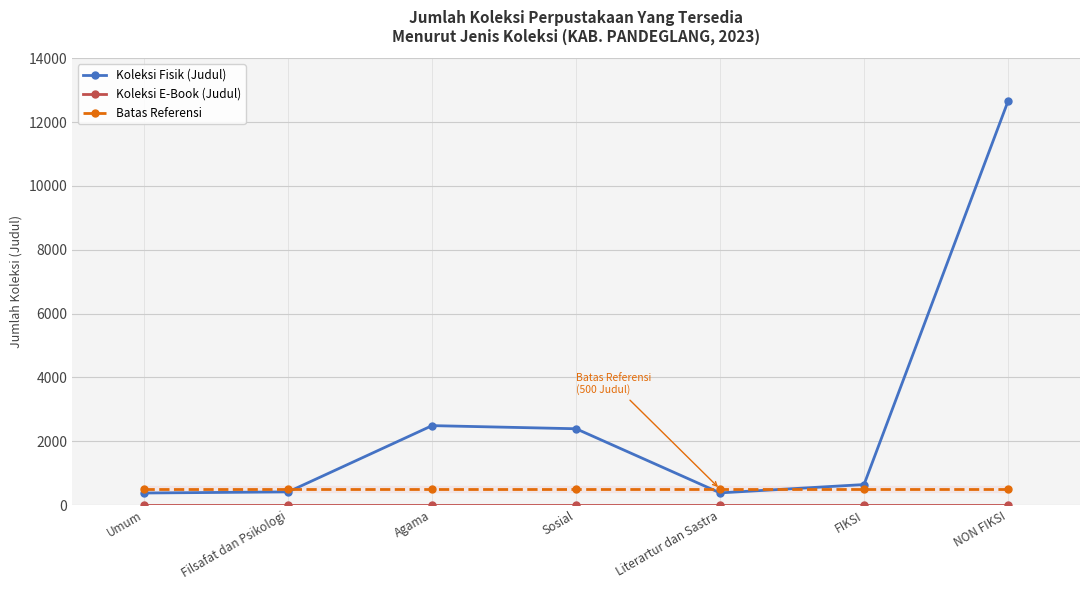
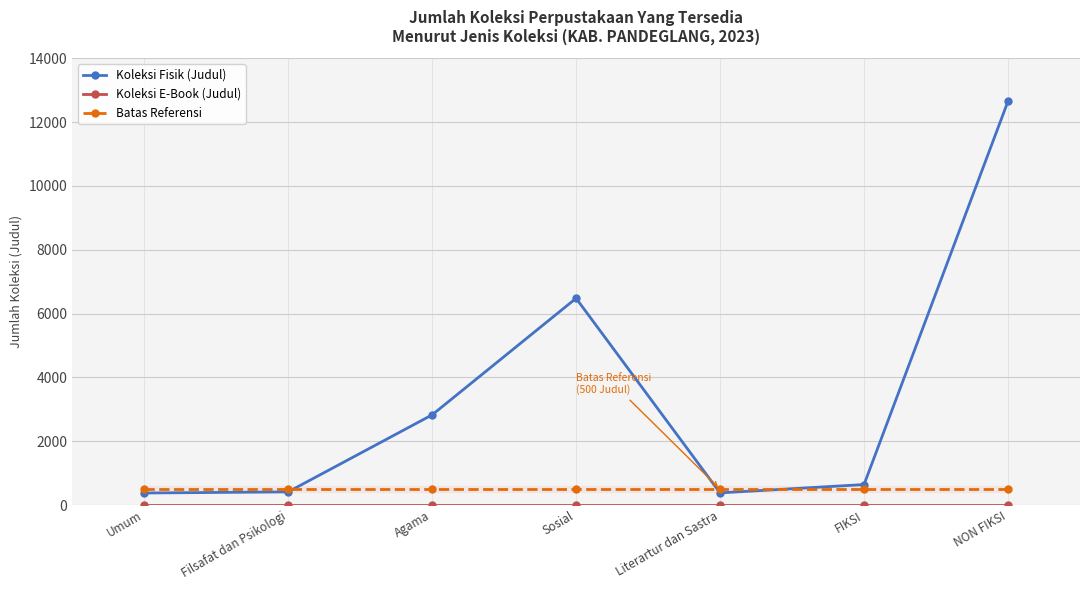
  {
    "Koleksi Fisik (Judul)": {
      "Umum": "400",
      "Filsafat dan Psikologi": "400",
-     "Agama": "2500",
-     "Sosial": "2400",
+     "Agama": "2800",
+     "Sosial": "6500",
      "Literartur dan Sastra": "400",
      "NON FIKSI": "12700"
    },
    "Koleksi E-Book (Judul)": {
      "Umum": "0",
      "Filsafat dan Psikologi": "0",
      "Agama": "0",
      "Sosial": "0",
      "Literartur dan Sastra": "0",
      "FIKSI": "0",
      "NON FIKSI": "0"
    },
    "Batas Referensi": {
      "Sosial": "(500 Judul)"
    }
  }
